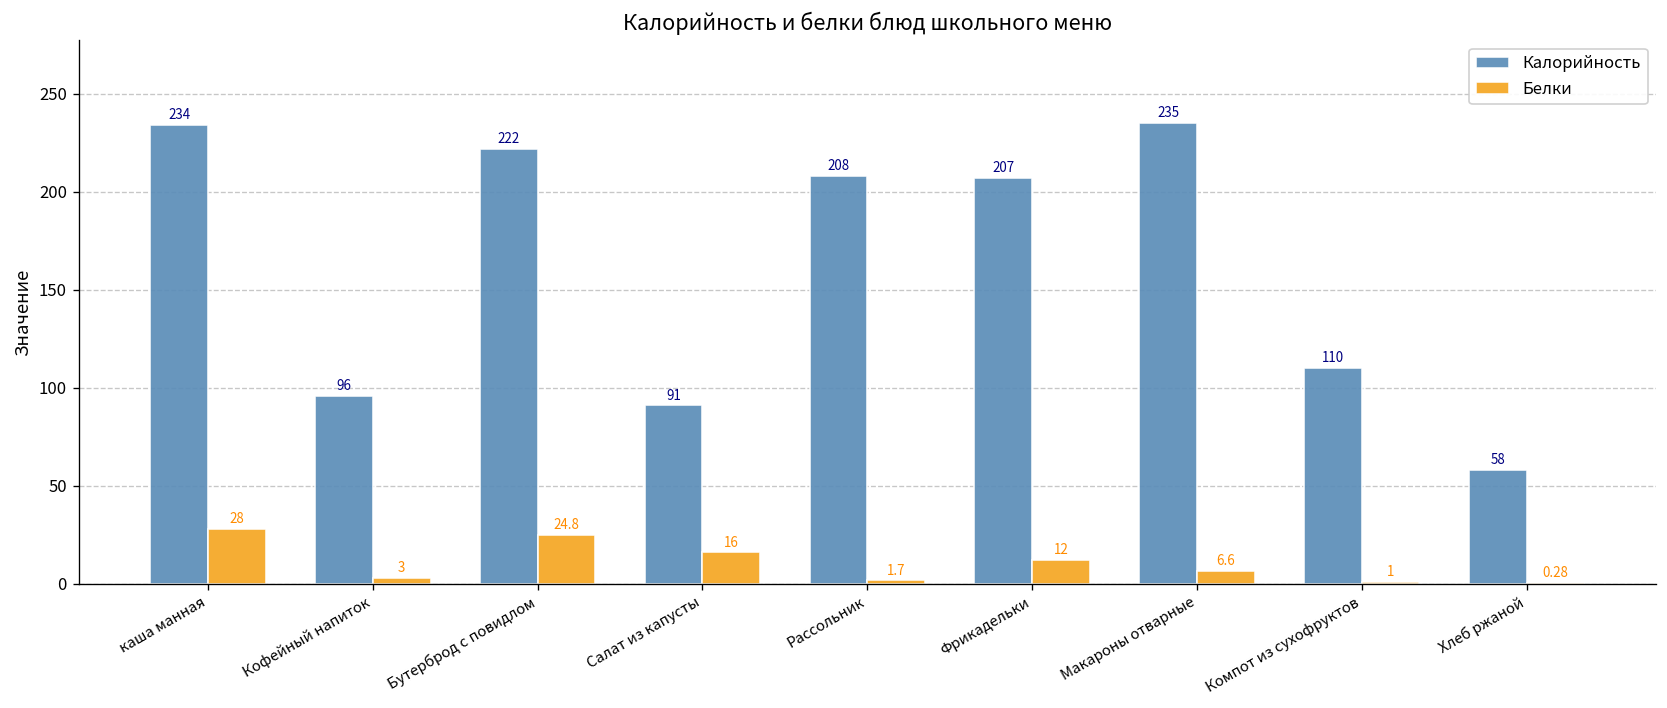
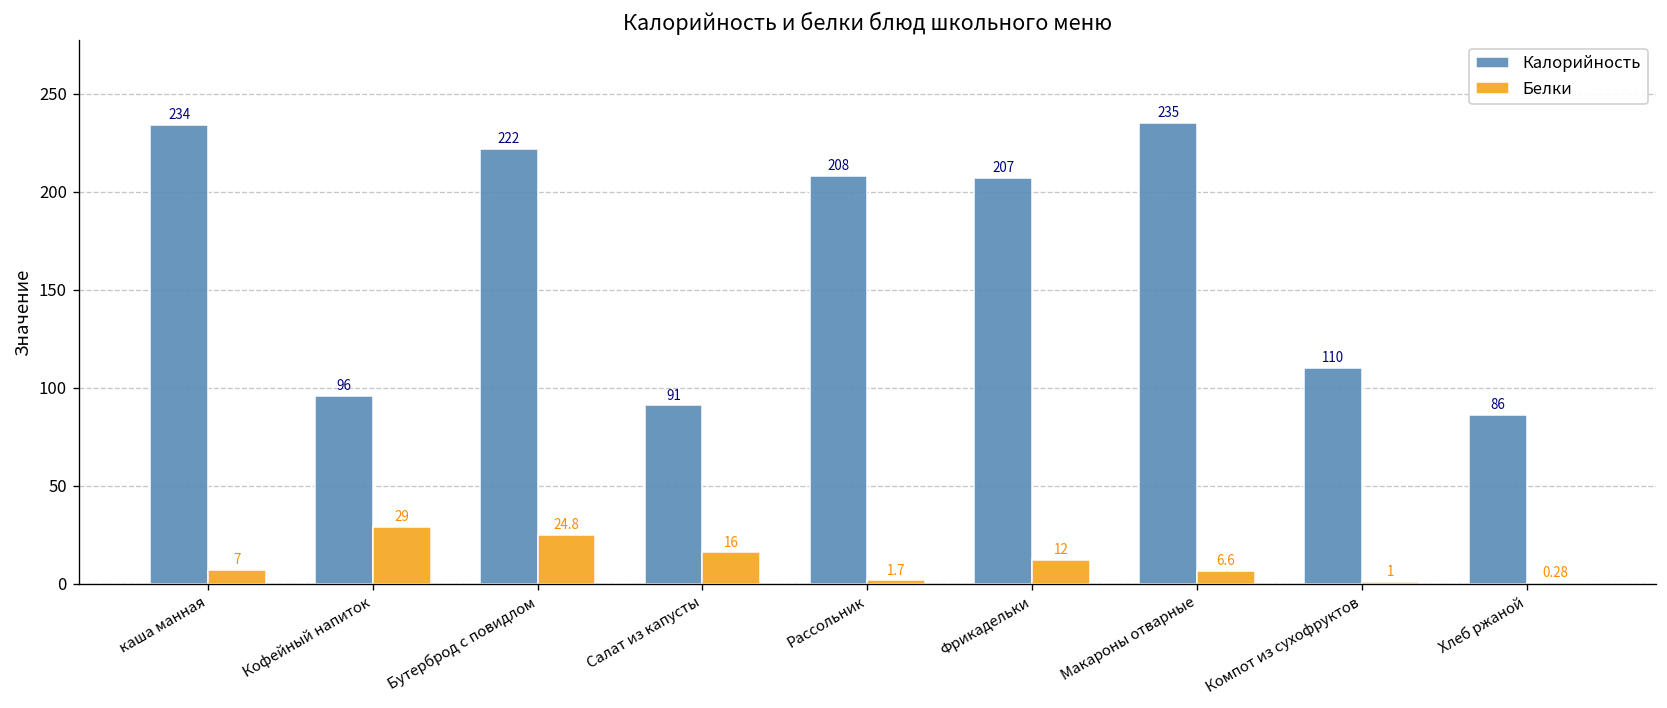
  {
    "Калорийность": {
      "каша манная": 234,
      "Кофейный напиток": 96,
      "Бутерброд с повидлом": 222,
      "Салат из капусты": 91,
      "Рассольник": 208,
      "Фрикадельки": 207,
      "Макароны отварные": 235,
      "Компот из сухофруктов": 110,
-     "Хлеб ржаной": 58
+     "Хлеб ржаной": 86
    },
    "Белки": {
-     "каша манная": 28,
-     "Кофейный напиток": 3,
+     "каша манная": 7,
+     "Кофейный напиток": 29,
      "Бутерброд с повидлом": 24.8,
      "Салат из капусты": 16,
      "Рассольник": 1.7,
      "Фрикадельки": 12,
      "Макароны отварные": 6.6,
      "Компот из сухофруктов": 1,
      "Хлеб ржаной": 0.28
    }
  }
